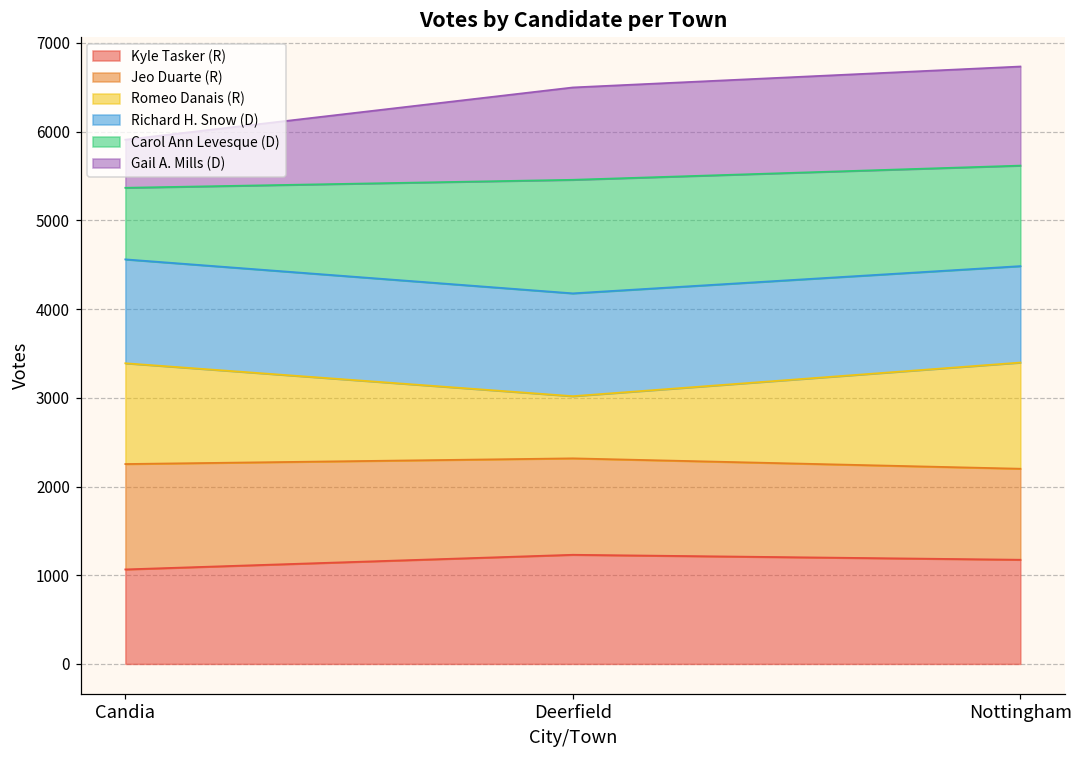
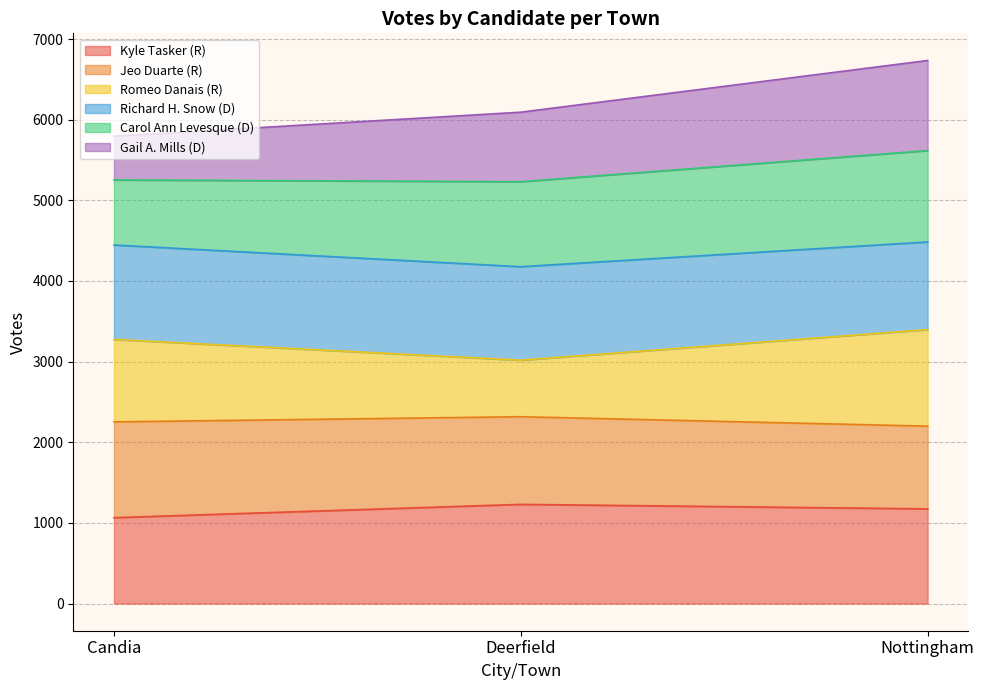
  {
    "Romeo Danais (R)": {
-     "Candia": 1100,
+     "Candia": 1000,
      "Deerfield": 700,
      "Nottingham": 1200
    },
    "Richard H. Snow (D)": {
      "Candia": 1200,
      "Deerfield": 1200,
      "Nottingham": 1100
    },
    "Carol Ann Levesque (D)": {
      "Candia": 800,
-     "Deerfield": 1300,
+     "Deerfield": 1100,
      "Nottingham": 1100
    },
    "Gail A. Mills (D)": {
-     "Deerfield": 1000,
+     "Deerfield": 900,
      "Nottingham": 1100
    }
  }
